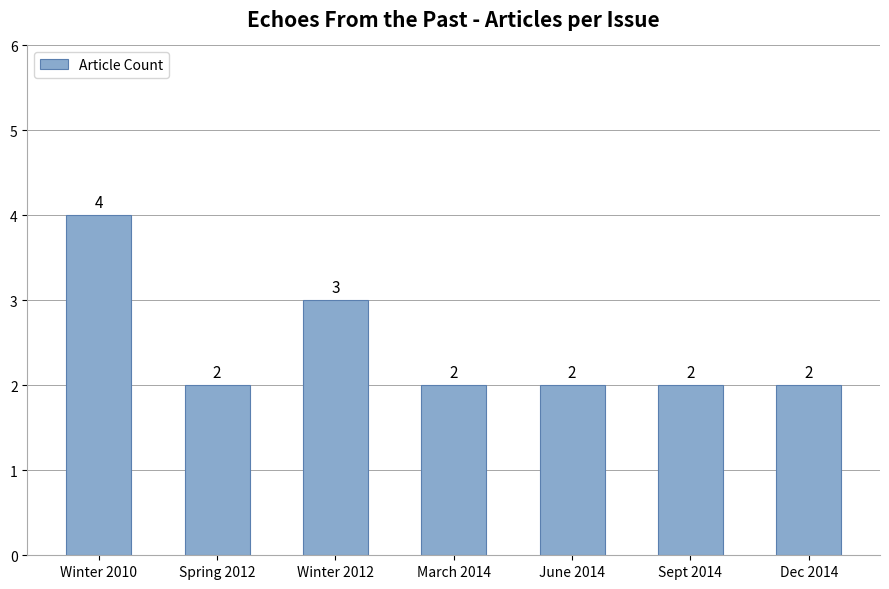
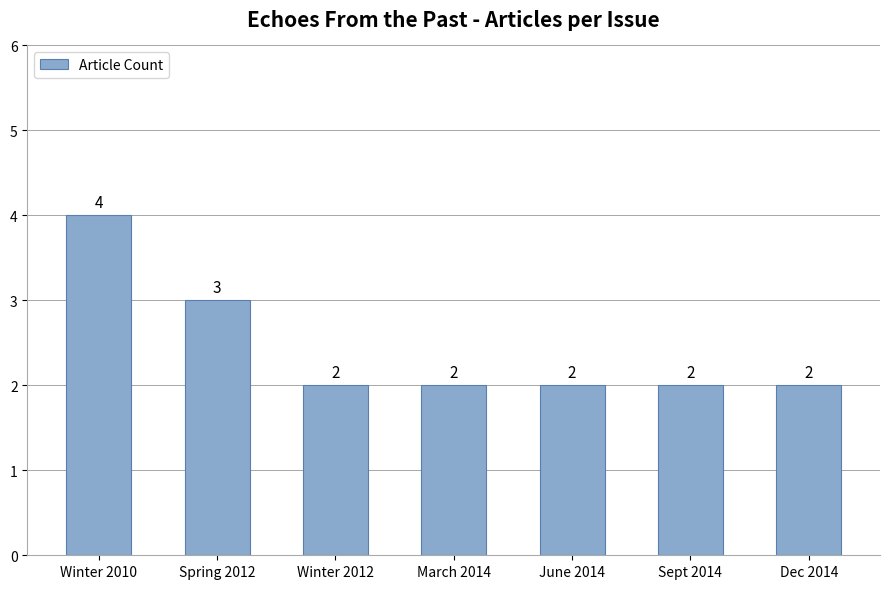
  {
    "Winter 2010": 4,
-   "Spring 2012": 2,
-   "Winter 2012": 3,
+   "Spring 2012": 3,
+   "Winter 2012": 2,
    "March 2014": 2,
    "June 2014": 2,
    "Sept 2014": 2,
    "Dec 2014": 2
  }
